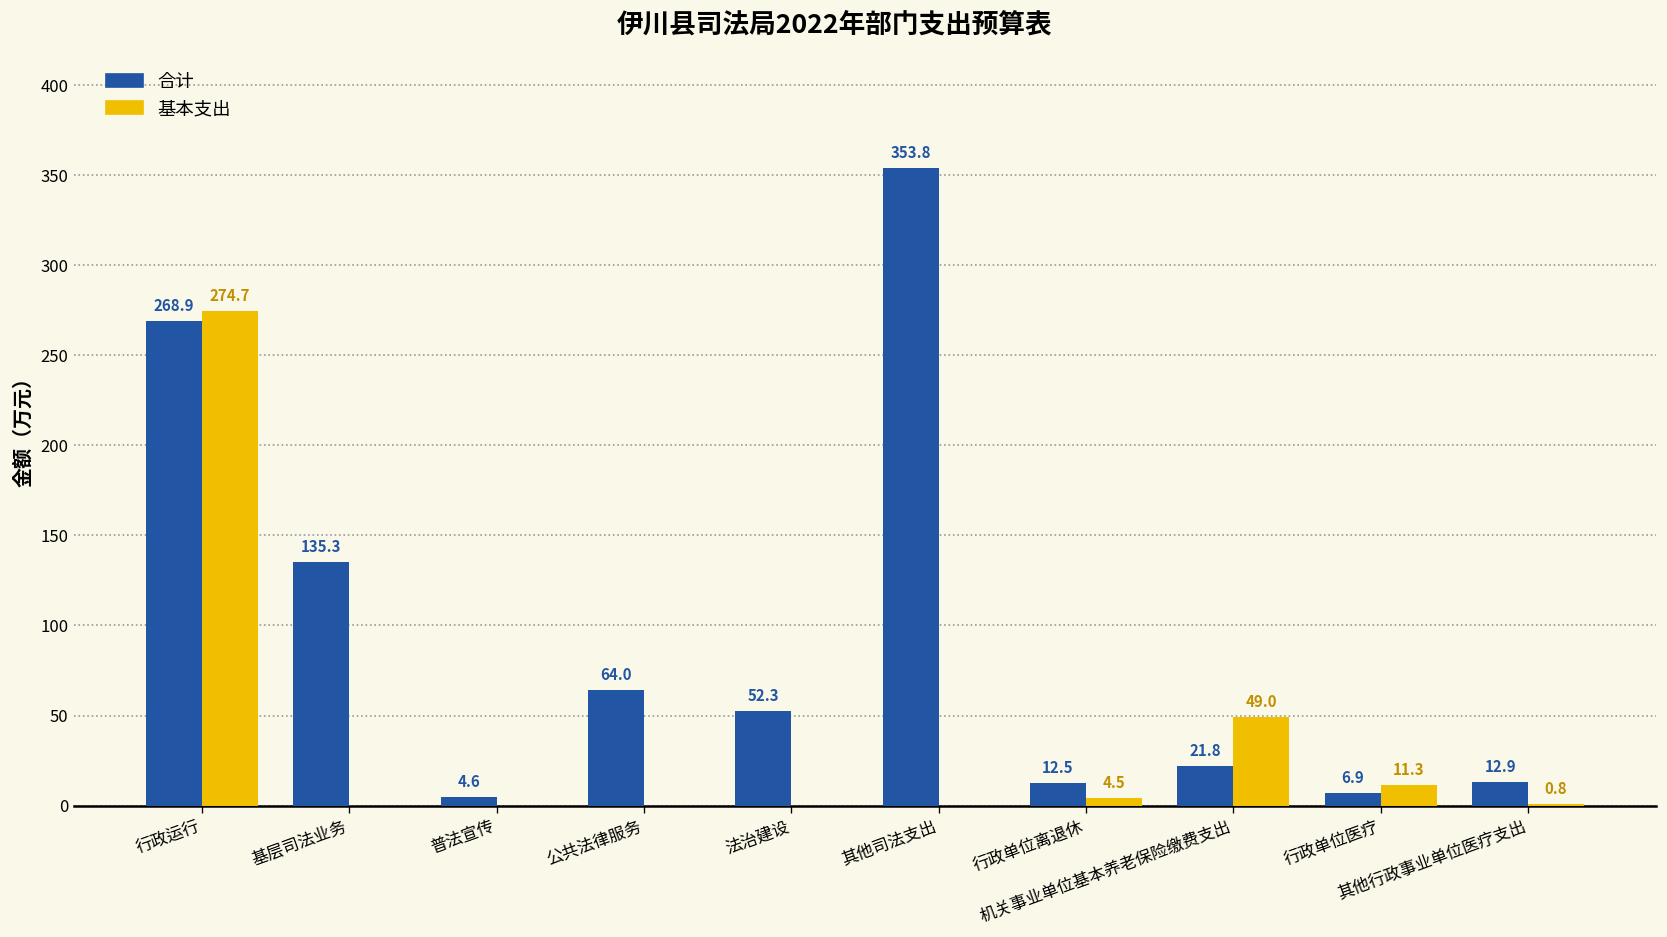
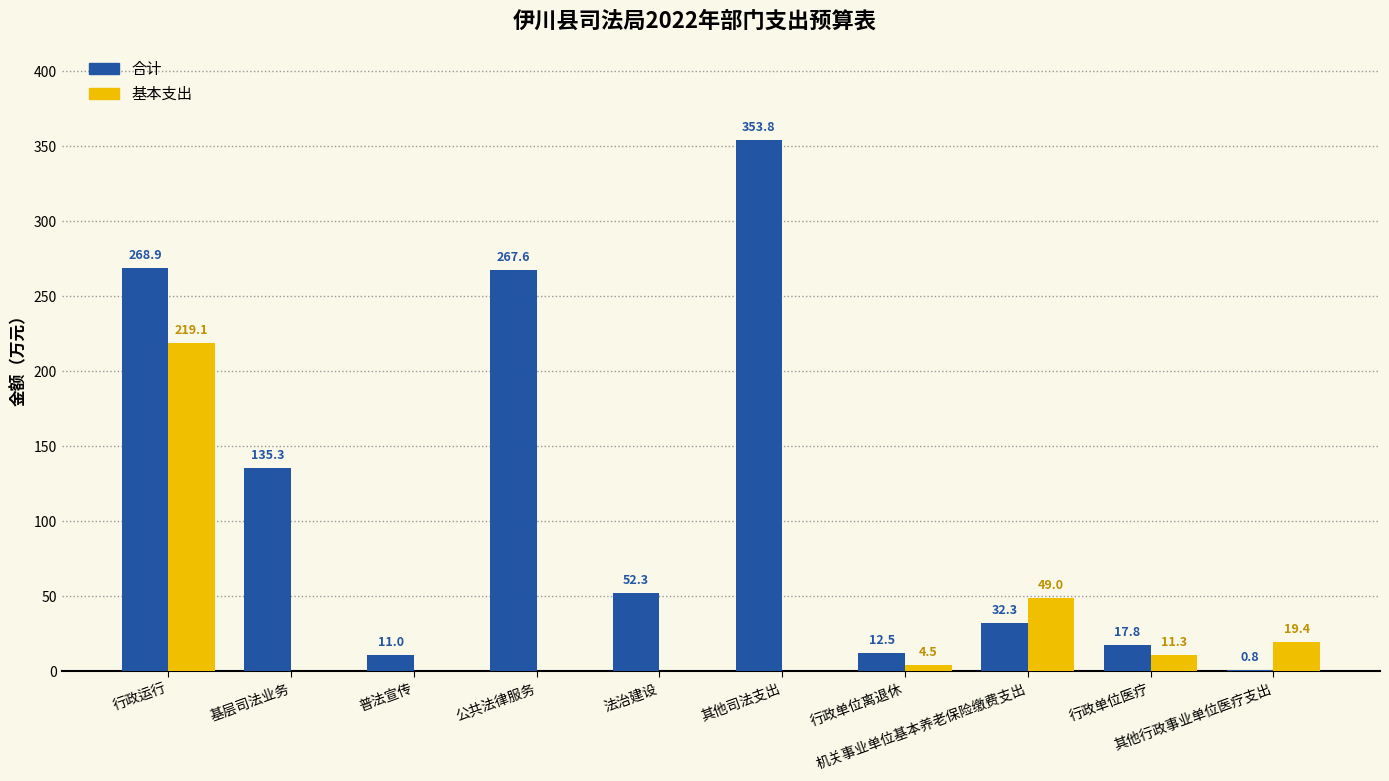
  {
    "合计": {
      "行政运行": 268.9,
      "基层司法业务": 135.3,
-     "普法宣传": 4.6,
-     "公共法律服务": 64.0,
+     "普法宣传": 11.0,
+     "公共法律服务": 267.6,
      "法治建设": 52.3,
      "其他司法支出": 353.8,
      "行政单位离退休": 12.5,
-     "机关事业单位基本养老保险缴费支出": 21.8,
-     "行政单位医疗": 6.9,
-     "其他行政事业单位医疗支出": 12.9
+     "机关事业单位基本养老保险缴费支出": 32.3,
+     "行政单位医疗": 17.8,
+     "其他行政事业单位医疗支出": 0.8
    },
    "基本支出": {
-     "行政运行": 274.7,
+     "行政运行": 219.1,
      "行政单位离退休": 4.5,
      "机关事业单位基本养老保险缴费支出": 49.0,
      "行政单位医疗": 11.3,
-     "其他行政事业单位医疗支出": 0.8
+     "其他行政事业单位医疗支出": 19.4
    }
  }
